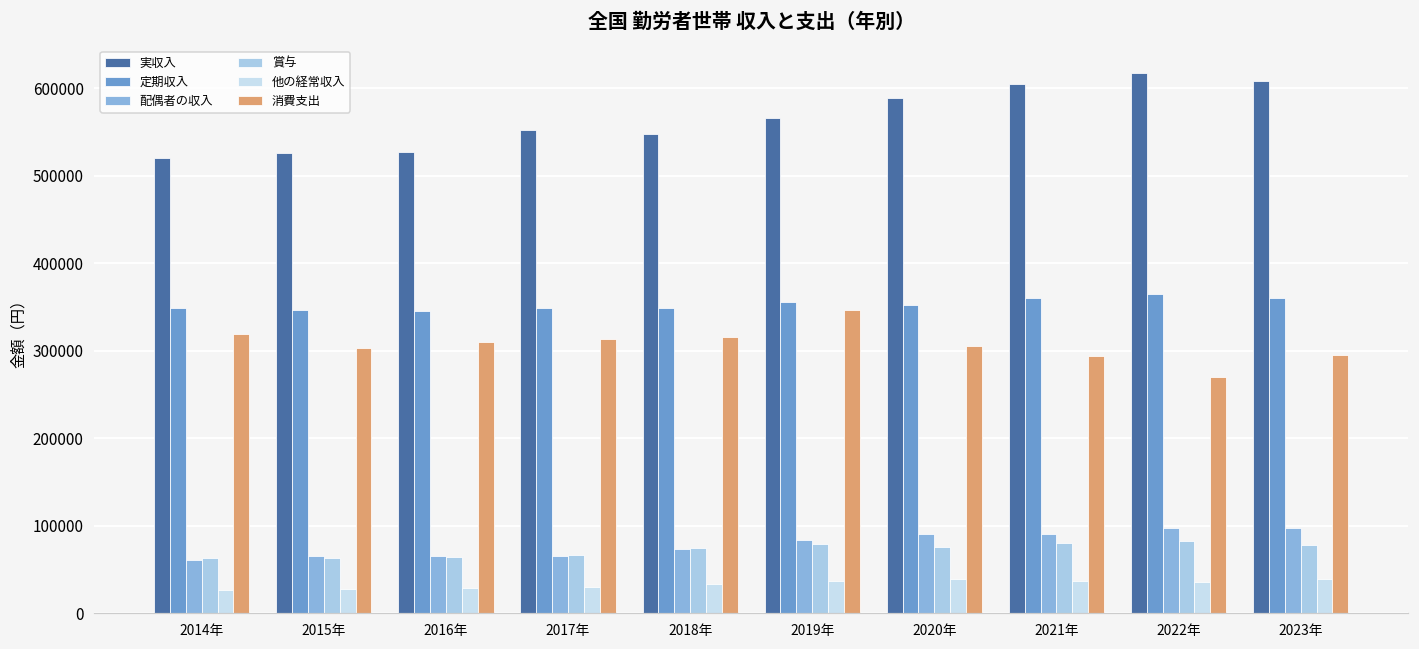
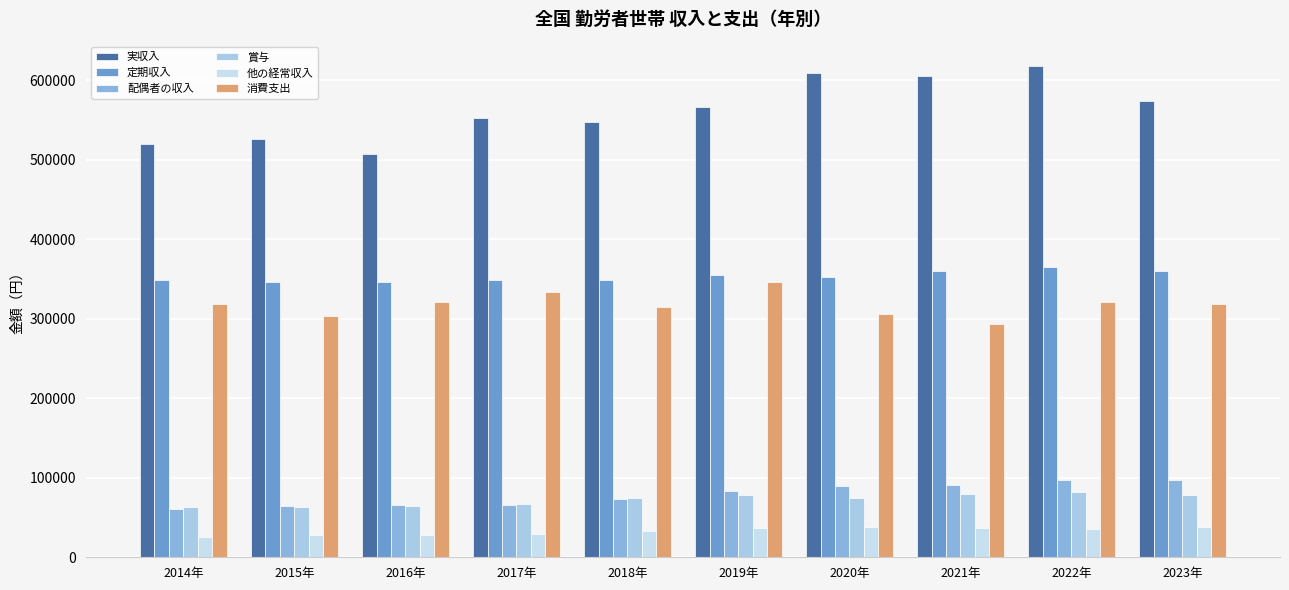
  {
    "実収入": {
      "2014年": 520000,
      "2015年": 530000,
-     "2016年": 530000,
+     "2016年": 510000,
      "2017年": 550000,
      "2018年": 550000,
      "2019年": 570000,
-     "2020年": 590000,
+     "2020年": 610000,
      "2021年": 610000,
      "2022年": 620000,
-     "2023年": 610000
+     "2023年": 570000
    },
    "消費支出": {
      "2014年": 320000,
      "2015年": 300000,
-     "2016年": 310000,
-     "2017年": 310000,
+     "2016年": 320000,
+     "2017年": 330000,
      "2018年": 320000,
      "2019年": 350000,
      "2020年": 310000,
      "2021年": 290000,
-     "2022年": 270000,
-     "2023年": 300000
+     "2022年": 320000,
+     "2023年": 320000
    }
  }
